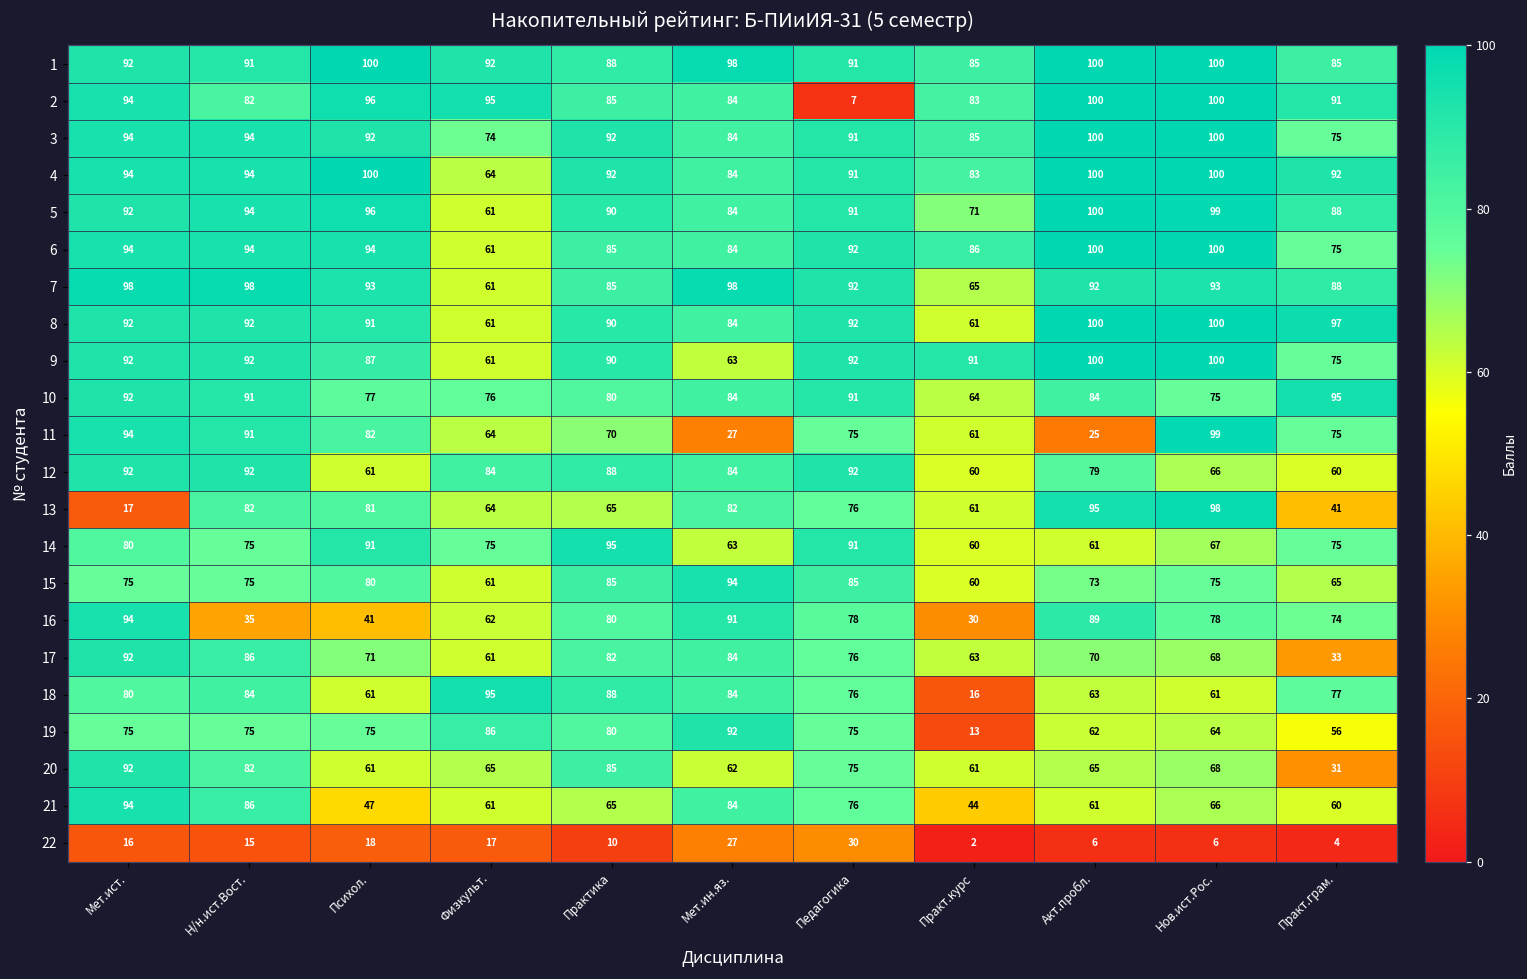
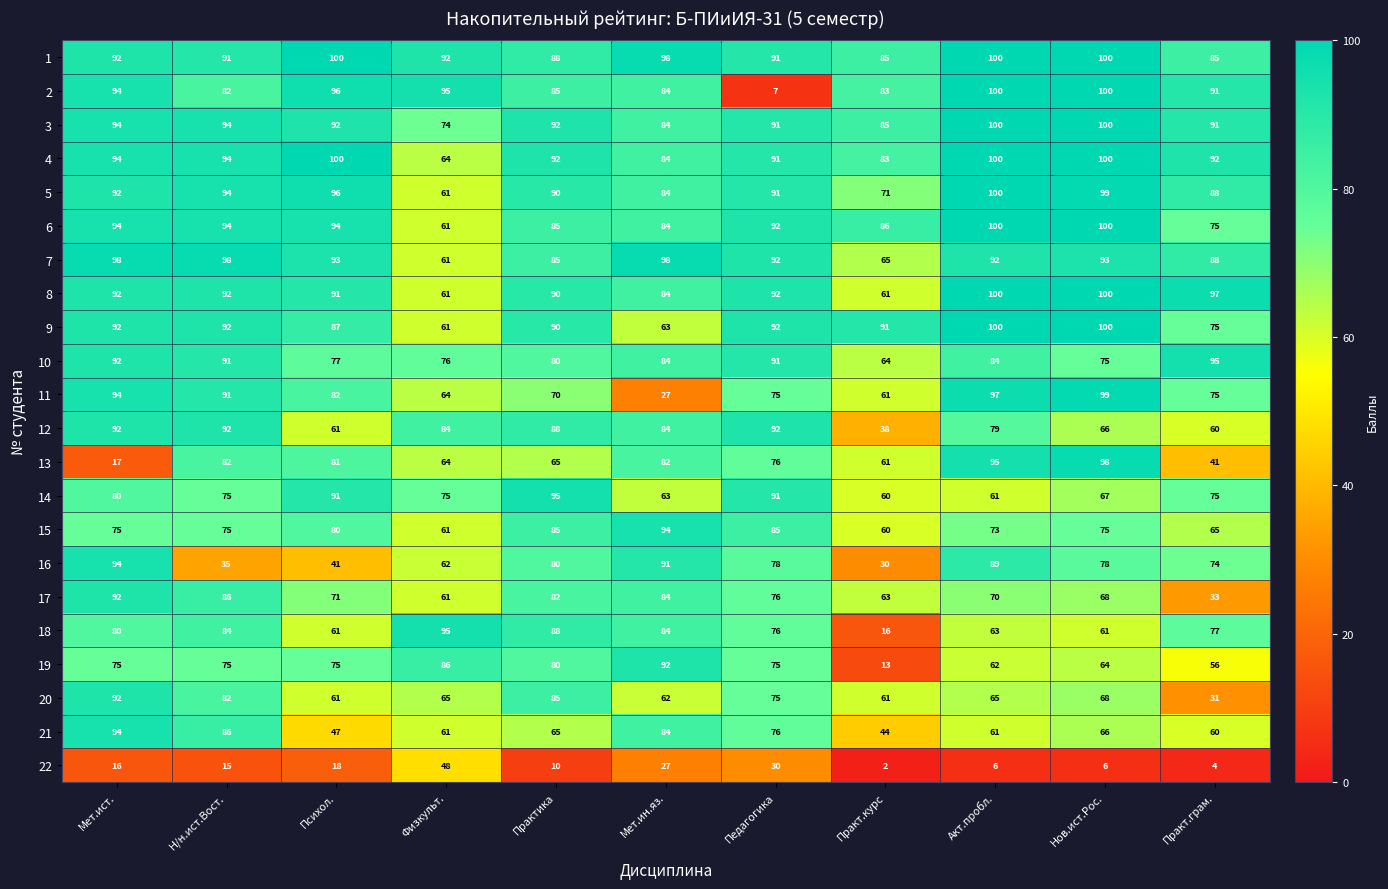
  {
    "3": {
      "Мет.ист.": 94,
      "Н/н.ист.Вост.": 94,
      "Психол.": 92,
      "Физкульт.": 74,
      "Практика": 92,
      "Мет.ин.яз.": 84,
      "Педагогика": 91,
      "Практ.курс": 85,
      "Акт.пробл.": 100,
      "Нов.ист.Рос.": 100,
-     "Практ.грам.": 75
+     "Практ.грам.": 91
    },
    "11": {
      "Мет.ист.": 94,
      "Н/н.ист.Вост.": 91,
      "Психол.": 82,
      "Физкульт.": 64,
      "Практика": 70,
      "Мет.ин.яз.": 27,
      "Педагогика": 75,
      "Практ.курс": 61,
-     "Акт.пробл.": 25,
+     "Акт.пробл.": 97,
      "Нов.ист.Рос.": 99,
      "Практ.грам.": 75
    },
    "12": {
      "Мет.ист.": 92,
      "Н/н.ист.Вост.": 92,
      "Психол.": 61,
      "Физкульт.": 84,
      "Практика": 88,
      "Мет.ин.яз.": 84,
      "Педагогика": 92,
-     "Практ.курс": 60,
+     "Практ.курс": 38,
      "Акт.пробл.": 79,
      "Нов.ист.Рос.": 66,
      "Практ.грам.": 60
    },
    "22": {
      "Мет.ист.": 16,
      "Н/н.ист.Вост.": 15,
      "Психол.": 18,
-     "Физкульт.": 17,
+     "Физкульт.": 48,
      "Практика": 10,
      "Мет.ин.яз.": 27,
      "Педагогика": 30,
      "Практ.курс": 2,
      "Акт.пробл.": 6,
      "Нов.ист.Рос.": 6,
      "Практ.грам.": 4
    }
  }
